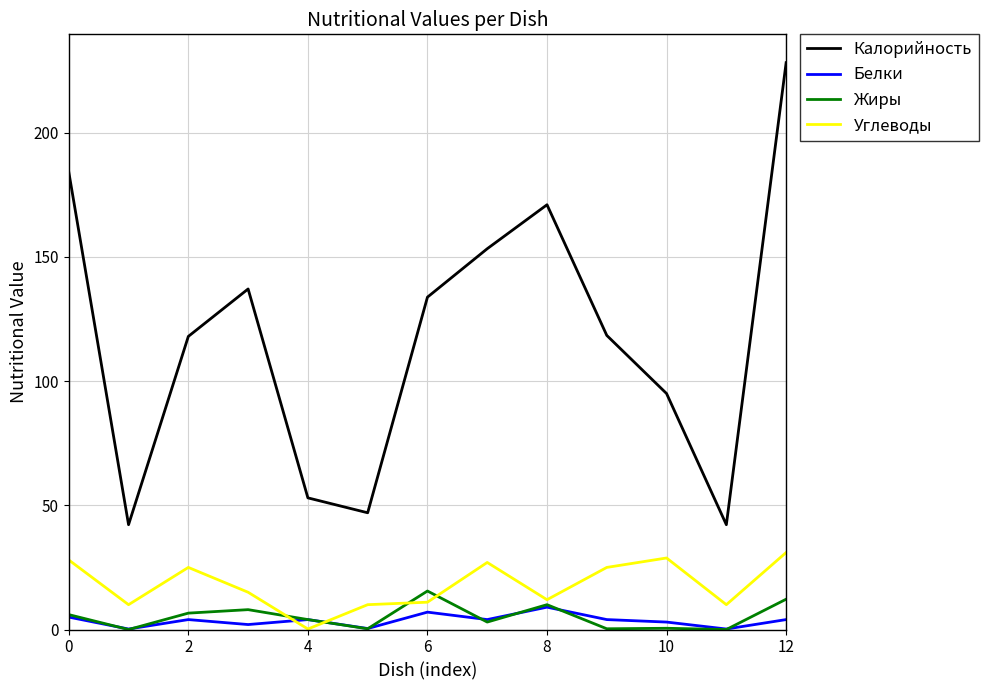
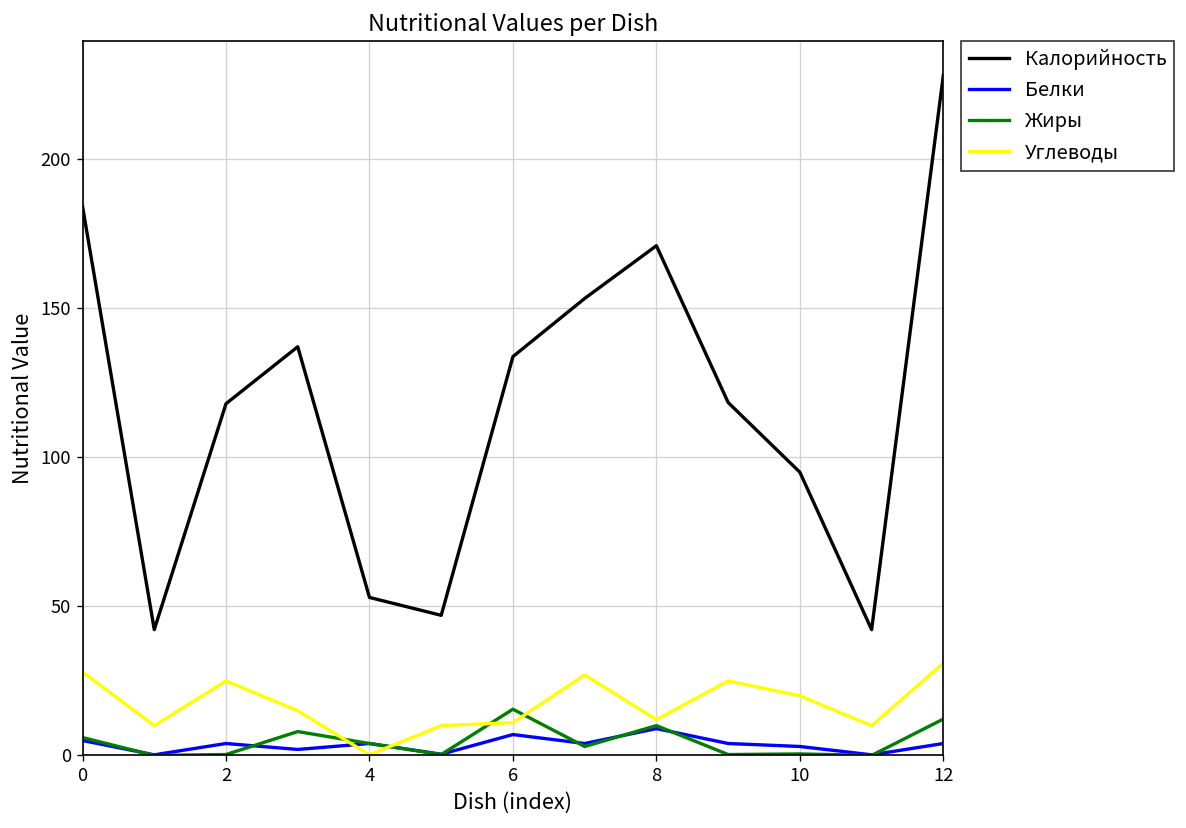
  {
    "Калорийность": {
      "0": 184,
      "2": 118,
      "4": 53,
      "6": 134,
      "8": 171,
      "10": 95,
      "12": 228
    },
    "Белки": {
      "2": 4,
      "6": 7,
      "10": 3,
      "12": 4
    },
    "Жиры": {
-     "2": 7,
+     "2": 0,
      "6": 16,
      "10": 1,
      "12": 12
    },
    "Углеводы": {
      "0": 28,
      "2": 25,
      "4": 0,
      "6": 11,
      "8": 12,
-     "10": 29,
+     "10": 20,
      "12": 31
    }
  }
